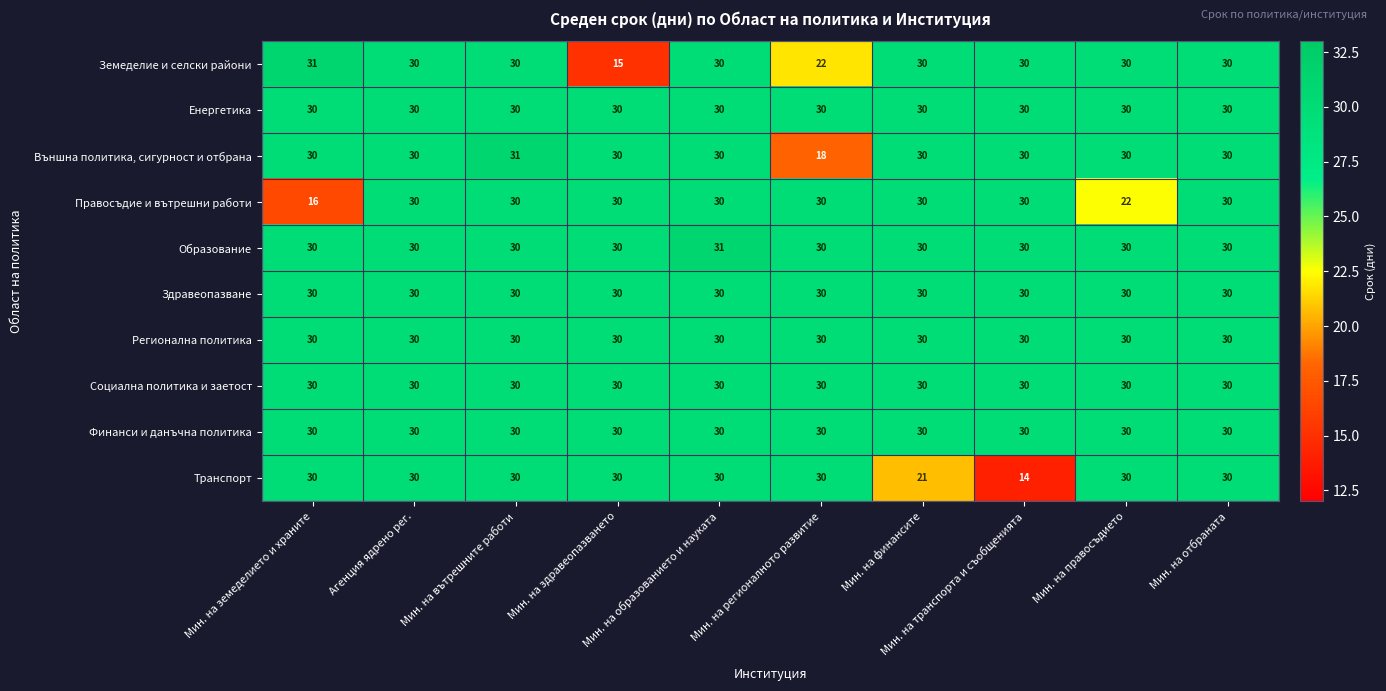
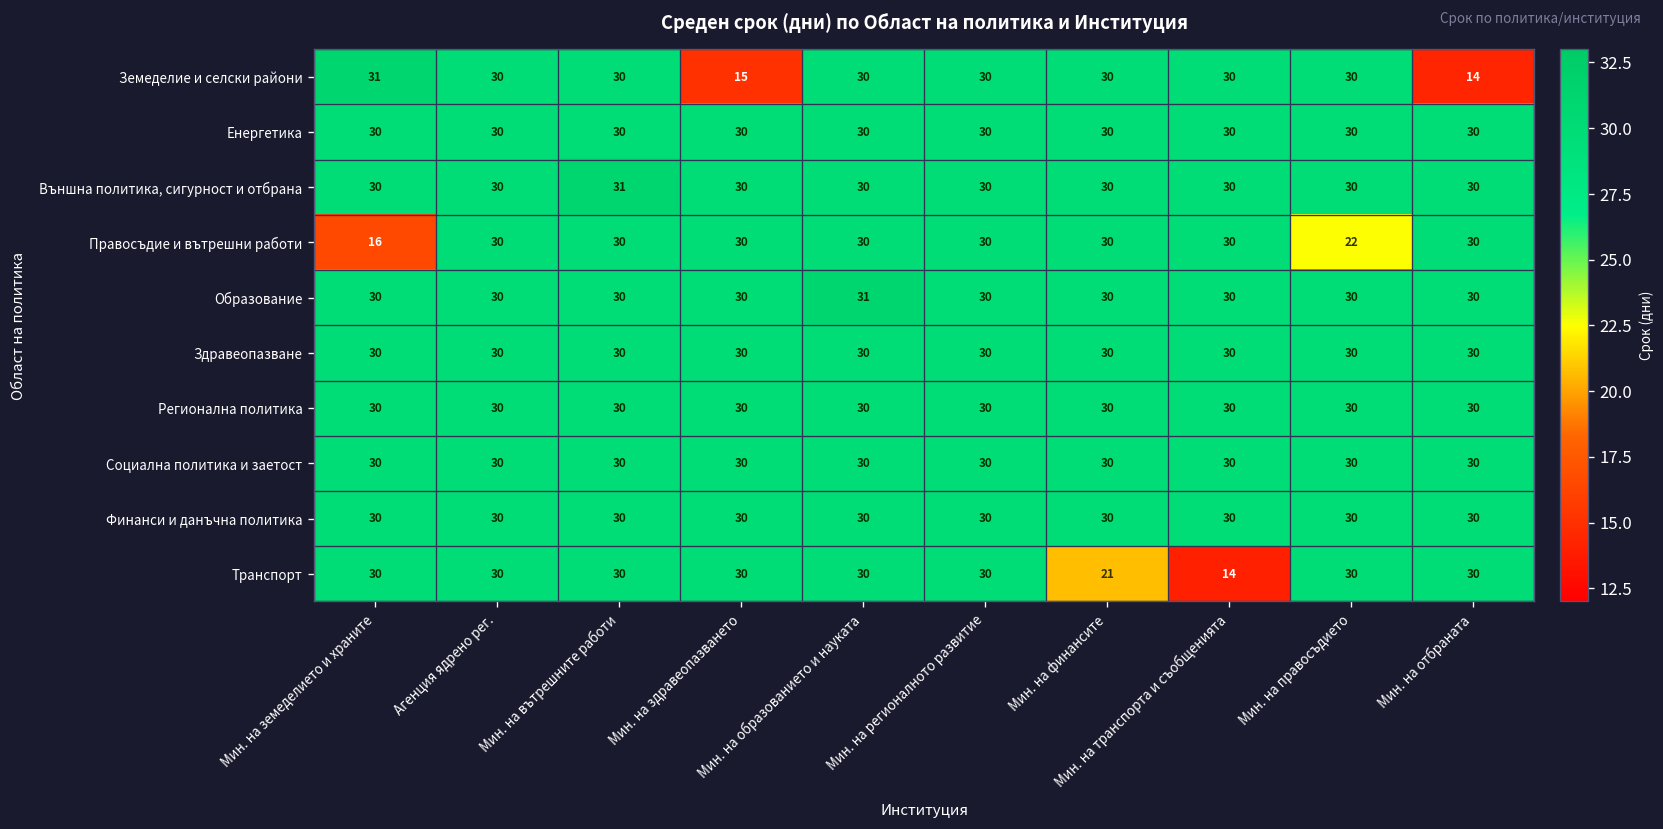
  {
    "Земеделие и селски райони": {
      "Мин. на земеделието и храните": 31,
      "Агенция ядрено рег.": 30,
      "Мин. на вътрешните работи": 30,
      "Мин. на здравеопазването": 15,
      "Мин. на образованието и науката": 30,
-     "Мин. на регионалното развитие": 22,
+     "Мин. на регионалното развитие": 30,
      "Мин. на финансите": 30,
      "Мин. на транспорта и съобщенията": 30,
      "Мин. на правосъдието": 30,
-     "Мин. на отбраната": 30
+     "Мин. на отбраната": 14
    },
    "Енергетика": {
      "Мин. на земеделието и храните": 30,
      "Агенция ядрено рег.": 30,
      "Мин. на вътрешните работи": 30,
      "Мин. на здравеопазването": 30,
      "Мин. на образованието и науката": 30,
      "Мин. на регионалното развитие": 30,
      "Мин. на финансите": 30,
      "Мин. на транспорта и съобщенията": 30,
      "Мин. на правосъдието": 30,
      "Мин. на отбраната": 30
    },
    "Външна политика, сигурност и отбрана": {
      "Мин. на земеделието и храните": 30,
      "Агенция ядрено рег.": 30,
      "Мин. на вътрешните работи": 31,
      "Мин. на здравеопазването": 30,
      "Мин. на образованието и науката": 30,
-     "Мин. на регионалното развитие": 18,
+     "Мин. на регионалното развитие": 30,
      "Мин. на финансите": 30,
      "Мин. на транспорта и съобщенията": 30,
      "Мин. на правосъдието": 30,
      "Мин. на отбраната": 30
    },
    "Правосъдие и вътрешни работи": {
      "Мин. на земеделието и храните": 16,
      "Агенция ядрено рег.": 30,
      "Мин. на вътрешните работи": 30,
      "Мин. на здравеопазването": 30,
      "Мин. на образованието и науката": 30,
      "Мин. на регионалното развитие": 30,
      "Мин. на финансите": 30,
      "Мин. на транспорта и съобщенията": 30,
      "Мин. на правосъдието": 22,
      "Мин. на отбраната": 30
    },
    "Образование": {
      "Мин. на земеделието и храните": 30,
      "Агенция ядрено рег.": 30,
      "Мин. на вътрешните работи": 30,
      "Мин. на здравеопазването": 30,
      "Мин. на образованието и науката": 31,
      "Мин. на регионалното развитие": 30,
      "Мин. на финансите": 30,
      "Мин. на транспорта и съобщенията": 30,
      "Мин. на правосъдието": 30,
      "Мин. на отбраната": 30
    },
    "Здравеопазване": {
      "Мин. на земеделието и храните": 30,
      "Агенция ядрено рег.": 30,
      "Мин. на вътрешните работи": 30,
      "Мин. на здравеопазването": 30,
      "Мин. на образованието и науката": 30,
      "Мин. на регионалното развитие": 30,
      "Мин. на финансите": 30,
      "Мин. на транспорта и съобщенията": 30,
      "Мин. на правосъдието": 30,
      "Мин. на отбраната": 30
    },
    "Регионална политика": {
      "Мин. на земеделието и храните": 30,
      "Агенция ядрено рег.": 30,
      "Мин. на вътрешните работи": 30,
      "Мин. на здравеопазването": 30,
      "Мин. на образованието и науката": 30,
      "Мин. на регионалното развитие": 30,
      "Мин. на финансите": 30,
      "Мин. на транспорта и съобщенията": 30,
      "Мин. на правосъдието": 30,
      "Мин. на отбраната": 30
    },
    "Социална политика и заетост": {
      "Мин. на земеделието и храните": 30,
      "Агенция ядрено рег.": 30,
      "Мин. на вътрешните работи": 30,
      "Мин. на здравеопазването": 30,
      "Мин. на образованието и науката": 30,
      "Мин. на регионалното развитие": 30,
      "Мин. на финансите": 30,
      "Мин. на транспорта и съобщенията": 30,
      "Мин. на правосъдието": 30,
      "Мин. на отбраната": 30
    },
    "Финанси и данъчна политика": {
      "Мин. на земеделието и храните": 30,
      "Агенция ядрено рег.": 30,
      "Мин. на вътрешните работи": 30,
      "Мин. на здравеопазването": 30,
      "Мин. на образованието и науката": 30,
      "Мин. на регионалното развитие": 30,
      "Мин. на финансите": 30,
      "Мин. на транспорта и съобщенията": 30,
      "Мин. на правосъдието": 30,
      "Мин. на отбраната": 30
    },
    "Транспорт": {
      "Мин. на земеделието и храните": 30,
      "Агенция ядрено рег.": 30,
      "Мин. на вътрешните работи": 30,
      "Мин. на здравеопазването": 30,
      "Мин. на образованието и науката": 30,
      "Мин. на регионалното развитие": 30,
      "Мин. на финансите": 21,
      "Мин. на транспорта и съобщенията": 14,
      "Мин. на правосъдието": 30,
      "Мин. на отбраната": 30
    }
  }
